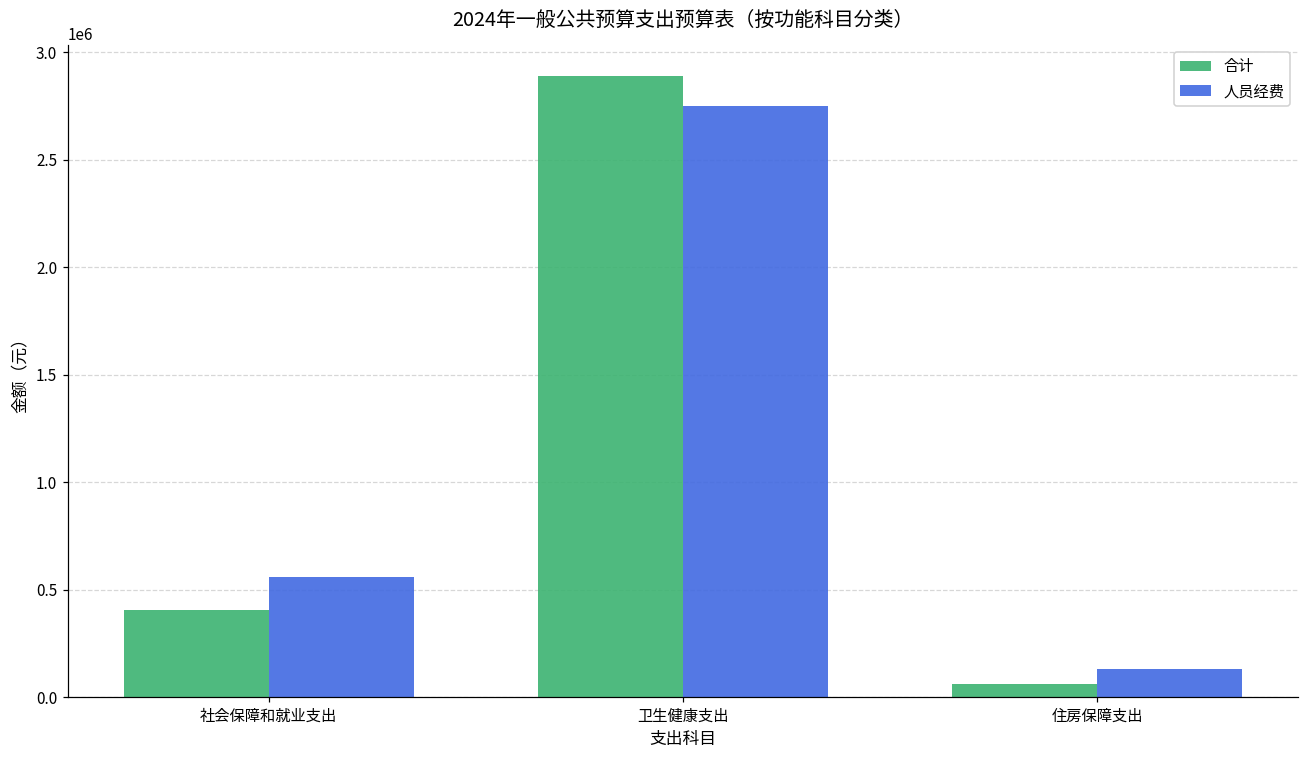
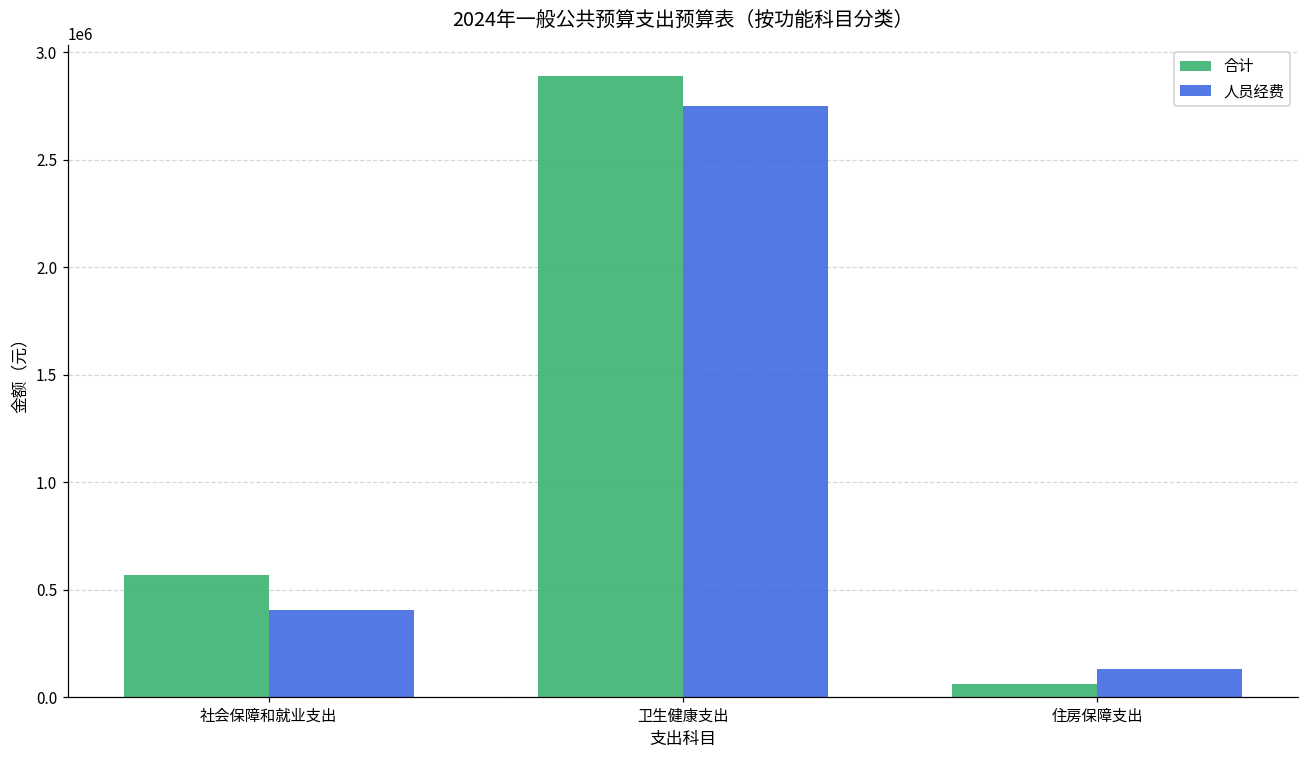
  {
    "合计": {
-     "社会保障和就业支出": 400000,
+     "社会保障和就业支出": 570000,
      "卫生健康支出": 2890000,
      "住房保障支出": 60000
    },
    "人员经费": {
-     "社会保障和就业支出": 560000,
+     "社会保障和就业支出": 400000,
      "卫生健康支出": 2750000,
      "住房保障支出": 130000
    }
  }
